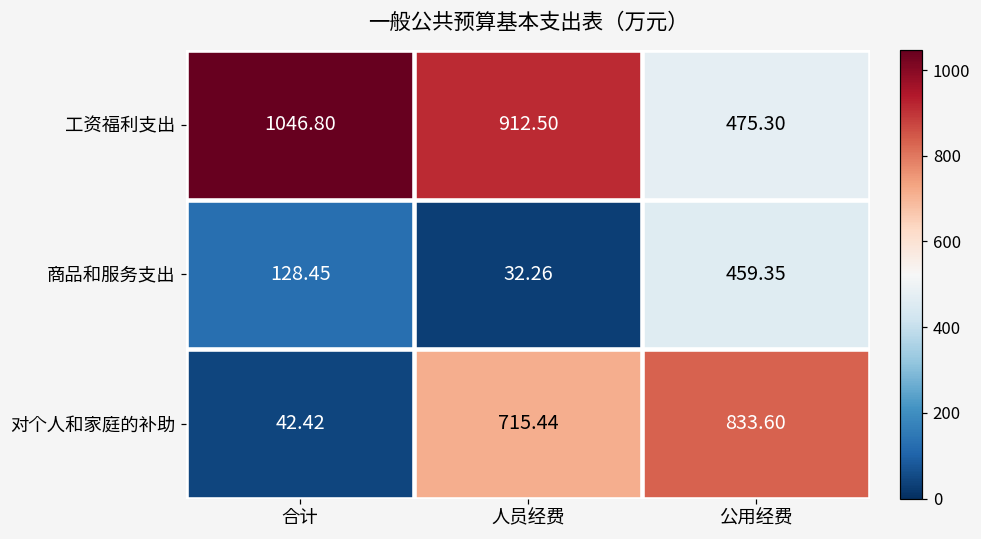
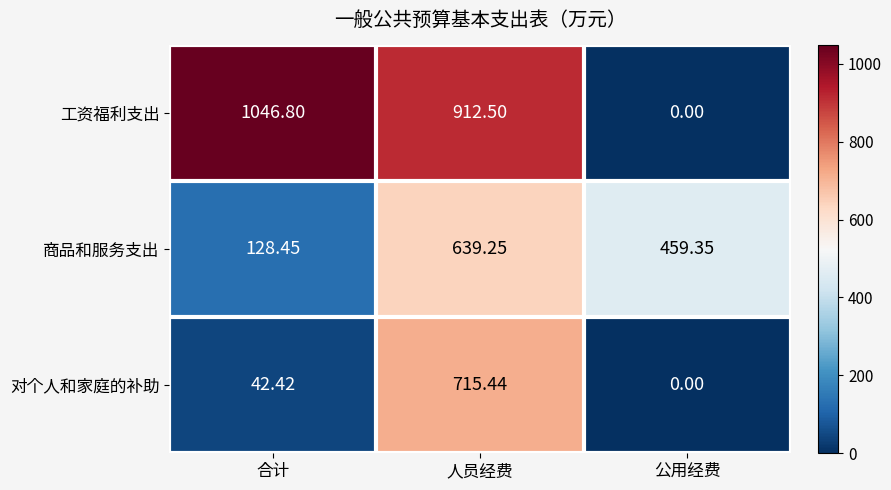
  {
    "工资福利支出": {
      "合计": 1046.80,
      "人员经费": 912.50,
-     "公用经费": 475.30
+     "公用经费": 0.00
    },
    "商品和服务支出": {
      "合计": 128.45,
-     "人员经费": 32.26,
+     "人员经费": 639.25,
      "公用经费": 459.35
    },
    "对个人和家庭的补助": {
      "合计": 42.42,
      "人员经费": 715.44,
-     "公用经费": 833.60
+     "公用经费": 0.00
    }
  }
